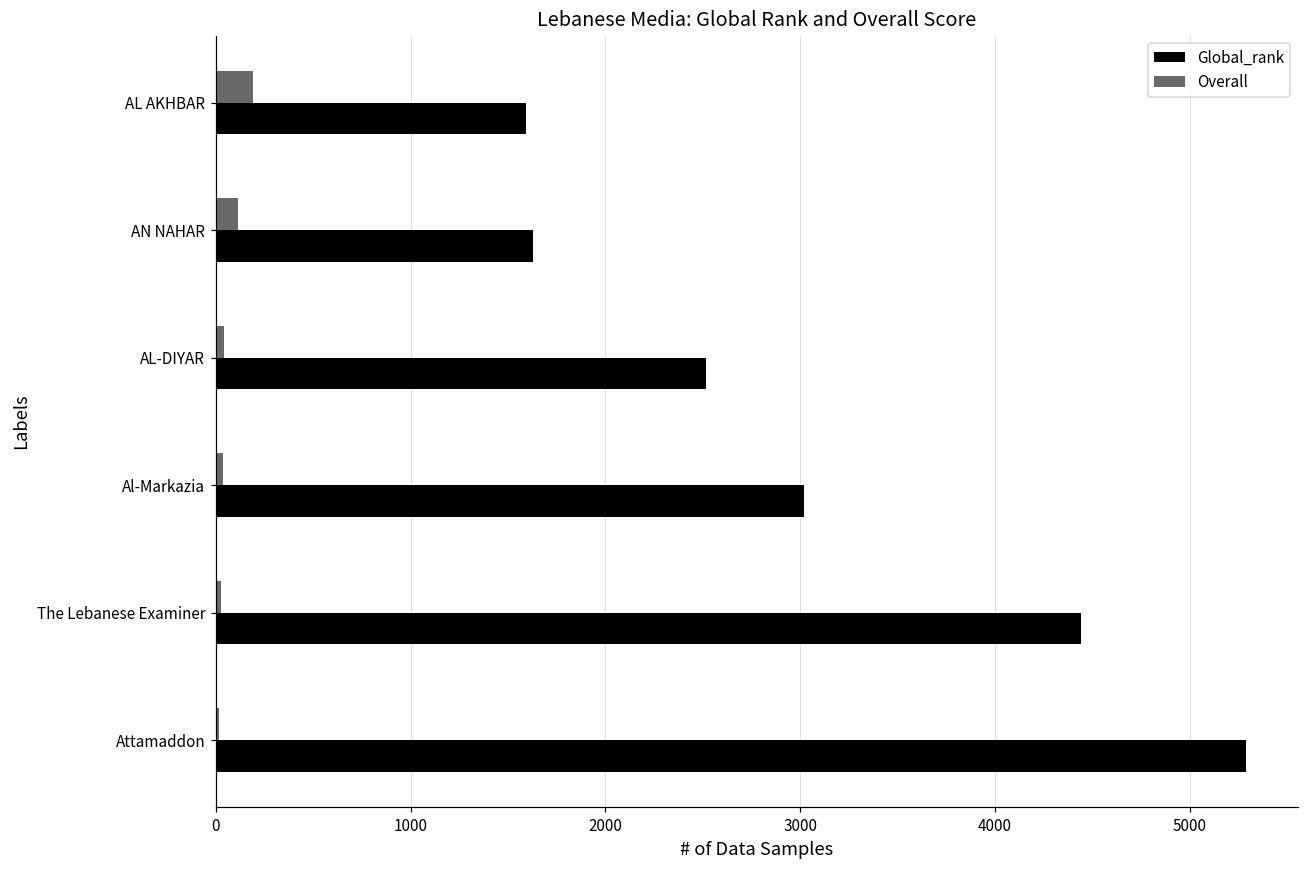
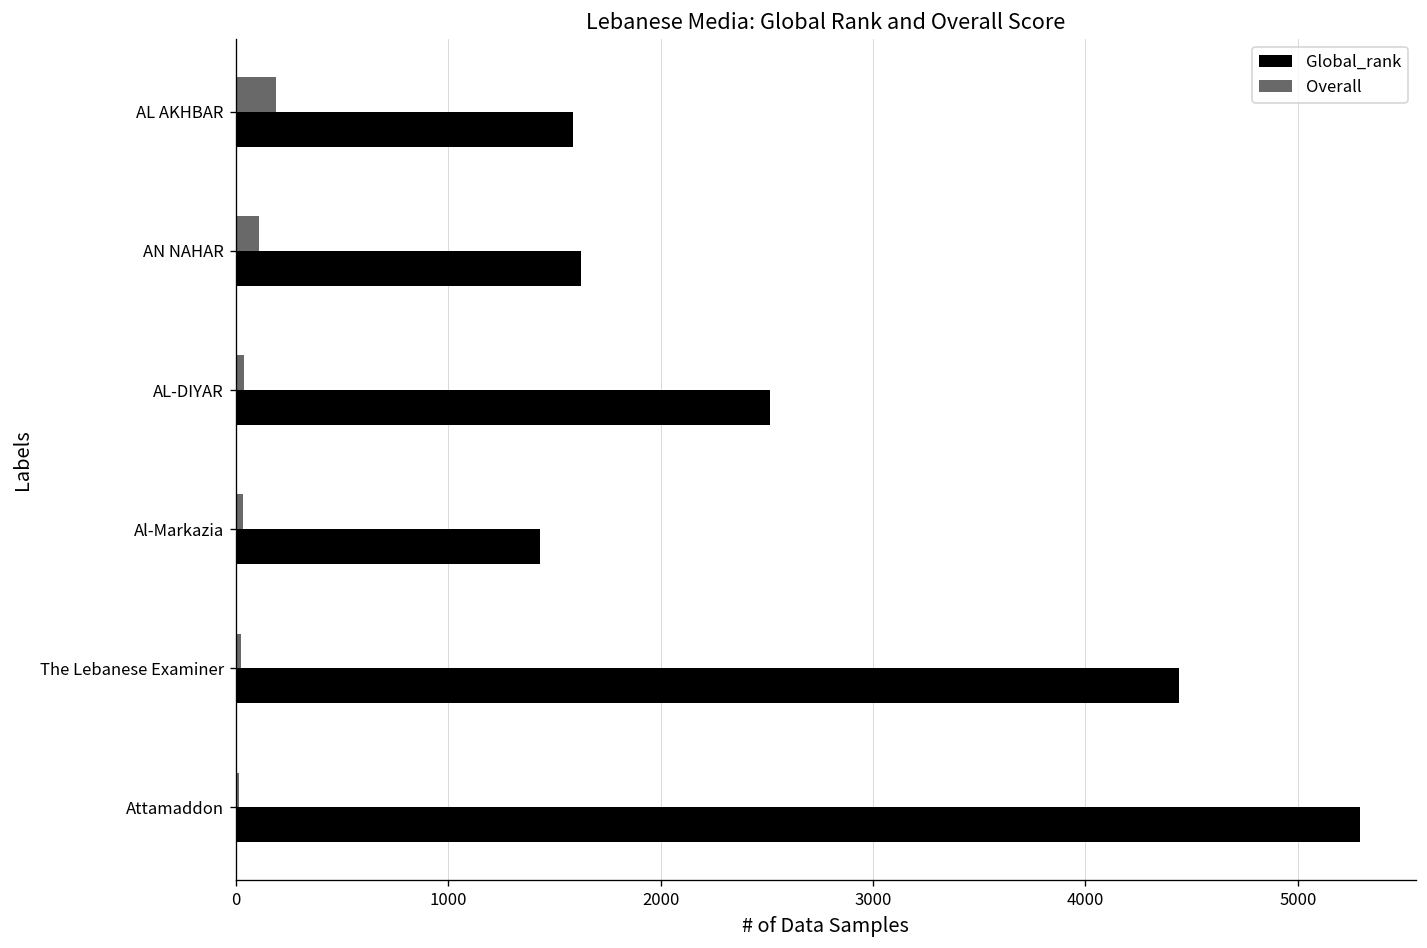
  {
    "Global_rank": {
      "AL AKHBAR": 1590,
      "AN NAHAR": 1630,
      "AL-DIYAR": 2520,
-     "Al-Markazia": 3020,
+     "Al-Markazia": 1440,
      "The Lebanese Examiner": 4440,
      "Attamaddon": 5290
    },
    "Overall": {
      "AL AKHBAR": 190,
      "AN NAHAR": 110,
      "AL-DIYAR": 40,
      "Al-Markazia": 40,
      "The Lebanese Examiner": 30,
      "Attamaddon": 10
    }
  }
